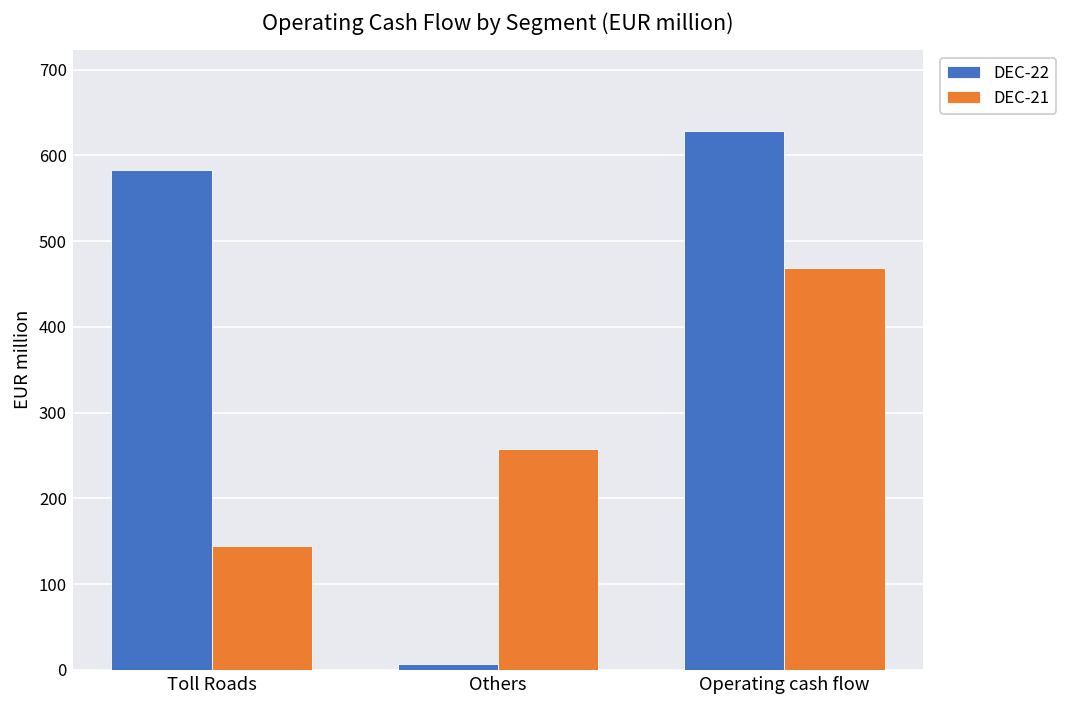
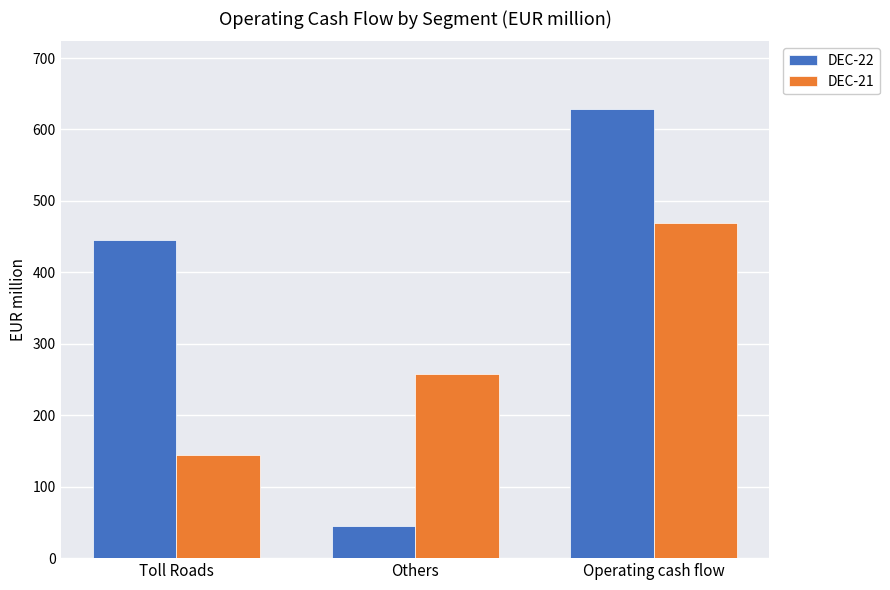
  {
    "DEC-22": {
-     "Toll Roads": 580,
-     "Others": 10,
+     "Toll Roads": 450,
+     "Others": 50,
      "Operating cash flow": 630
    },
    "DEC-21": {
      "Toll Roads": 140,
      "Others": 260,
      "Operating cash flow": 470
    }
  }
